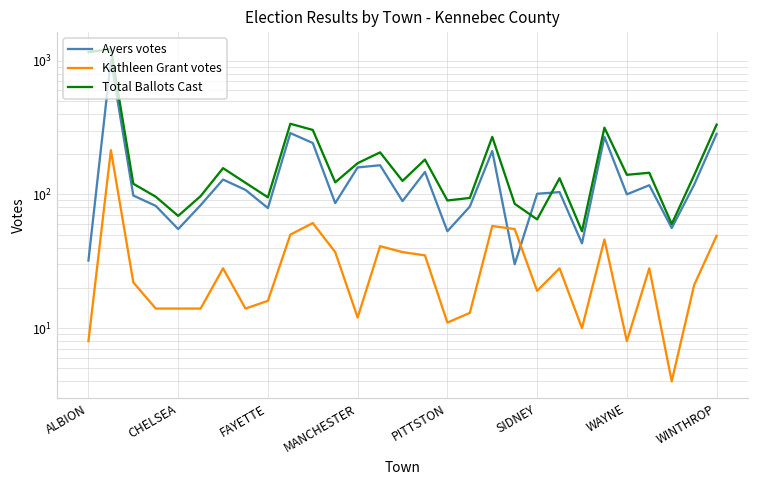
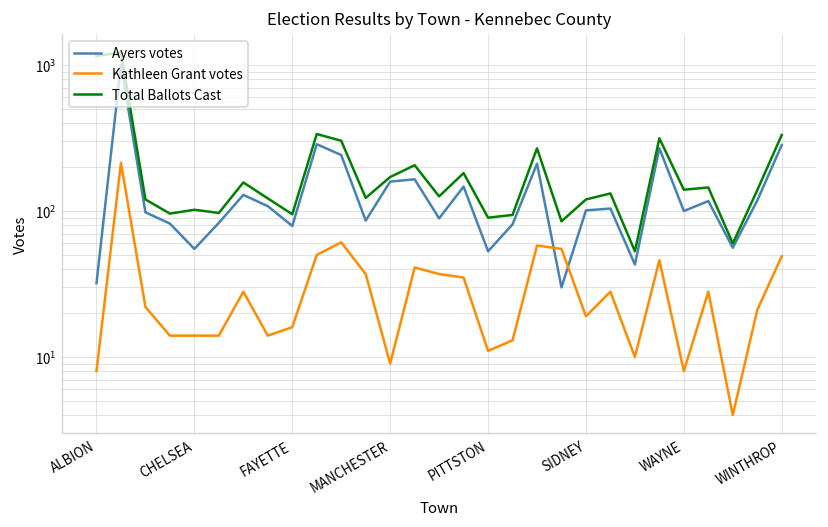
  {
    "Ayers votes": {
      "ALBION": 32,
      "CHELSEA": 60,
      "FAYETTE": 80,
      "MANCHESTER": 160,
      "PITTSTON": 50,
      "SIDNEY": 100,
      "WAYNE": 100,
      "WINTHROP": 280
    },
    "Kathleen Grant votes": {
      "ALBION": 8,
      "CHELSEA": 14,
      "FAYETTE": 16,
-     "MANCHESTER": 12,
+     "MANCHESTER": 9,
      "PITTSTON": 11,
      "SIDNEY": 19,
      "WAYNE": 8,
      "WINTHROP": 49
    },
    "Total Ballots Cast": {
-     "CHELSEA": 70,
+     "CHELSEA": 100,
      "FAYETTE": 100,
      "MANCHESTER": 170,
      "PITTSTON": 90,
-     "SIDNEY": 70,
+     "SIDNEY": 120,
      "WAYNE": 140,
      "WINTHROP": 330
    }
  }
